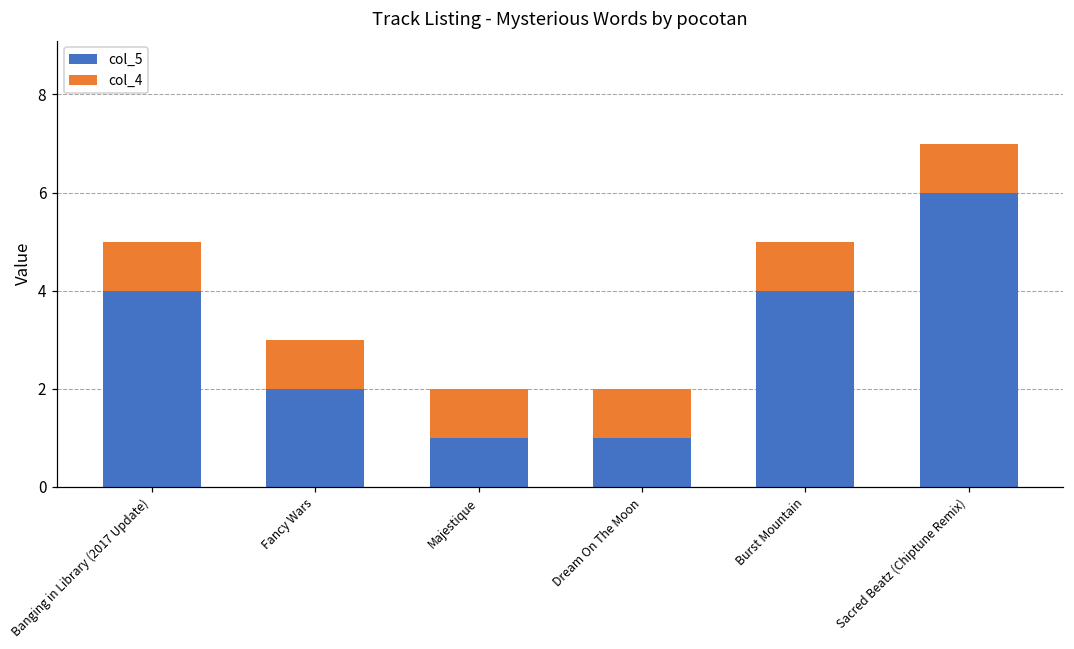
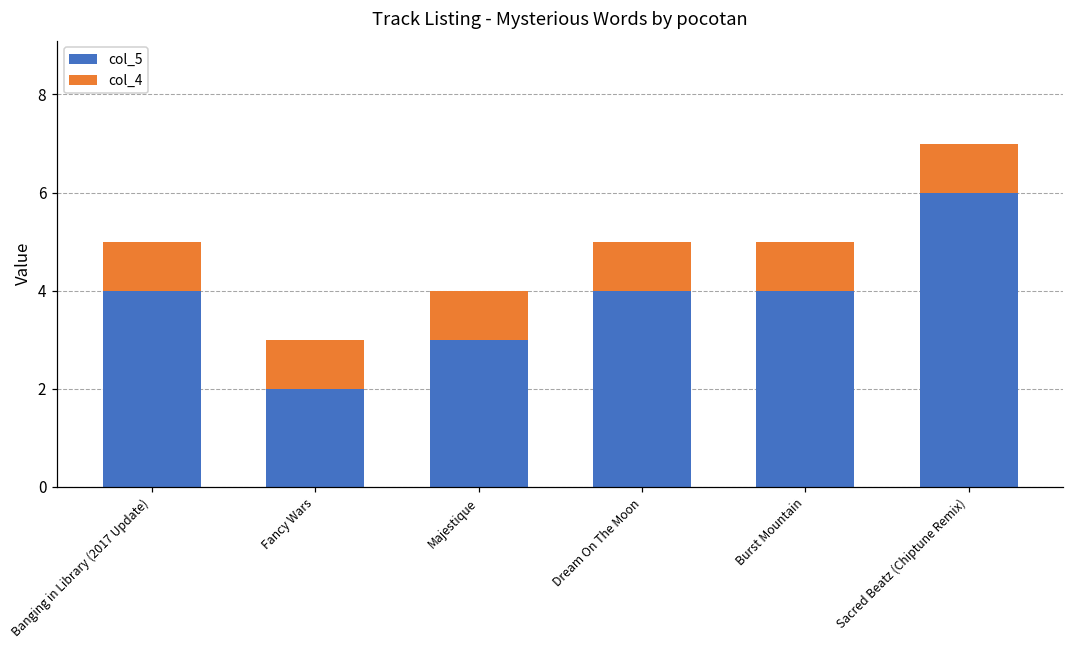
  {
    "col_5": {
      "Banging in Library (2017 Update)": 4,
      "Fancy Wars": 2,
-     "Majestique": 1,
-     "Dream On The Moon": 1,
+     "Majestique": 3,
+     "Dream On The Moon": 4,
      "Burst Mountain": 4,
      "Sacred Beatz (Chiptune Remix)": 6
    },
    "col_4": {
      "Banging in Library (2017 Update)": 1,
      "Fancy Wars": 1,
      "Majestique": 1,
      "Dream On The Moon": 1,
      "Burst Mountain": 1,
      "Sacred Beatz (Chiptune Remix)": 1
    }
  }
